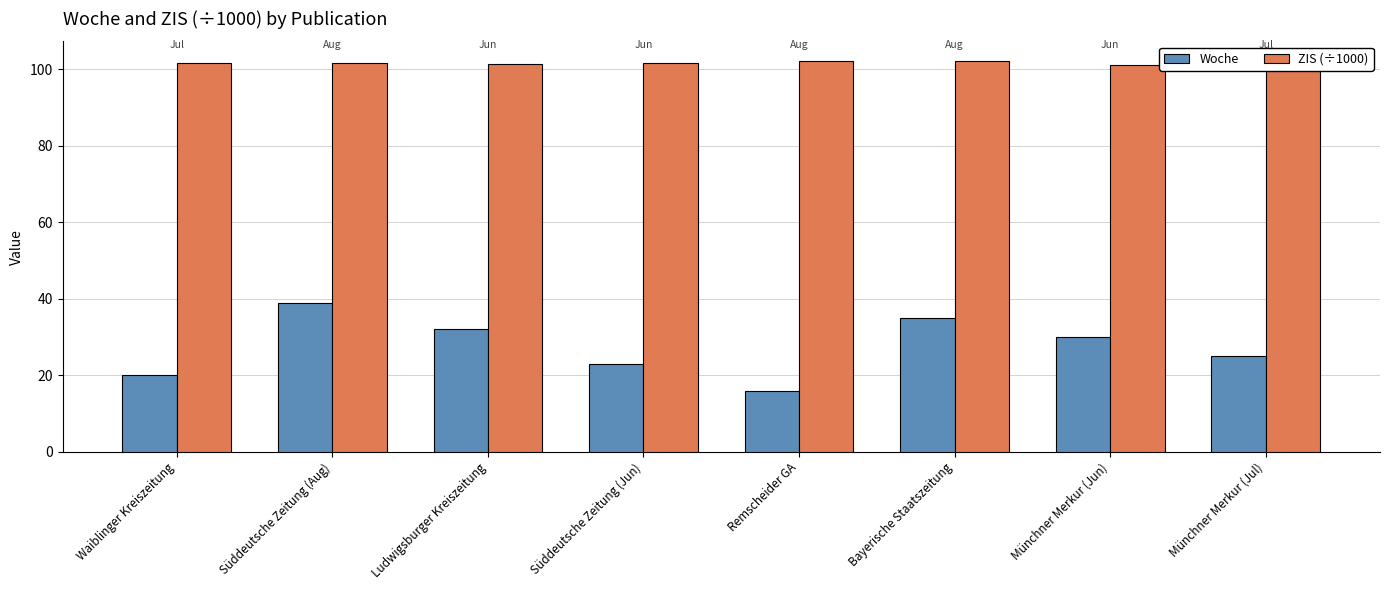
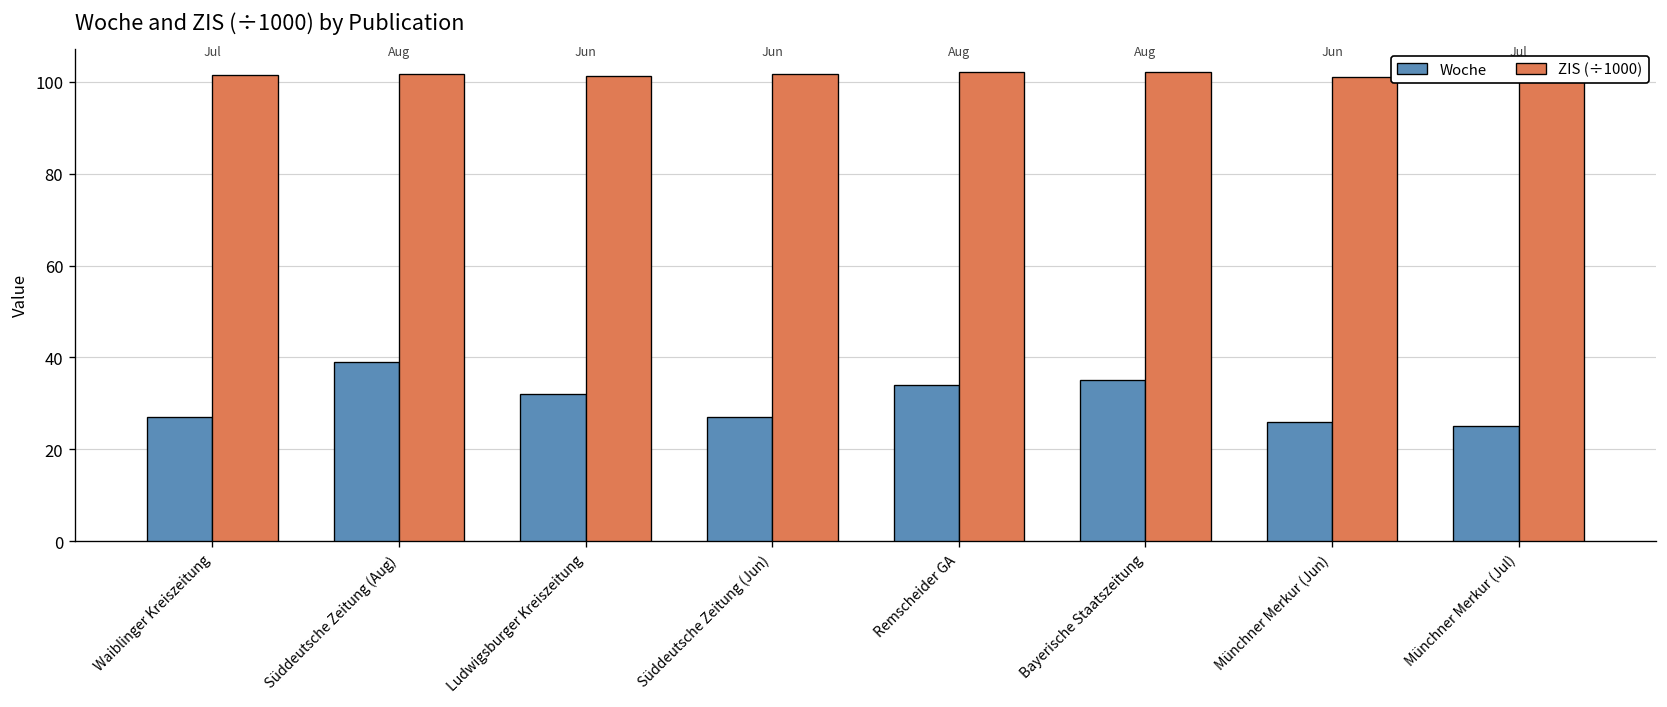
  {
    "Woche": {
-     "Waiblinger Kreiszeitung": 20,
+     "Waiblinger Kreiszeitung": 27,
      "Süddeutsche Zeitung (Aug)": 39,
      "Ludwigsburger Kreiszeitung": 32,
-     "Süddeutsche Zeitung (Jun)": 23,
-     "Remscheider GA": 16,
+     "Süddeutsche Zeitung (Jun)": 27,
+     "Remscheider GA": 34,
      "Bayerische Staatszeitung": 35,
-     "Münchner Merkur (Jun)": 30,
+     "Münchner Merkur (Jun)": 26,
      "Münchner Merkur (Jul)": 25
    },
    "ZIS (÷1000)": {
      "Waiblinger Kreiszeitung": 101,
      "Süddeutsche Zeitung (Aug)": 102,
      "Ludwigsburger Kreiszeitung": 101,
      "Süddeutsche Zeitung (Jun)": 102,
      "Remscheider GA": 102,
      "Bayerische Staatszeitung": 102,
      "Münchner Merkur (Jun)": 101
    }
  }
